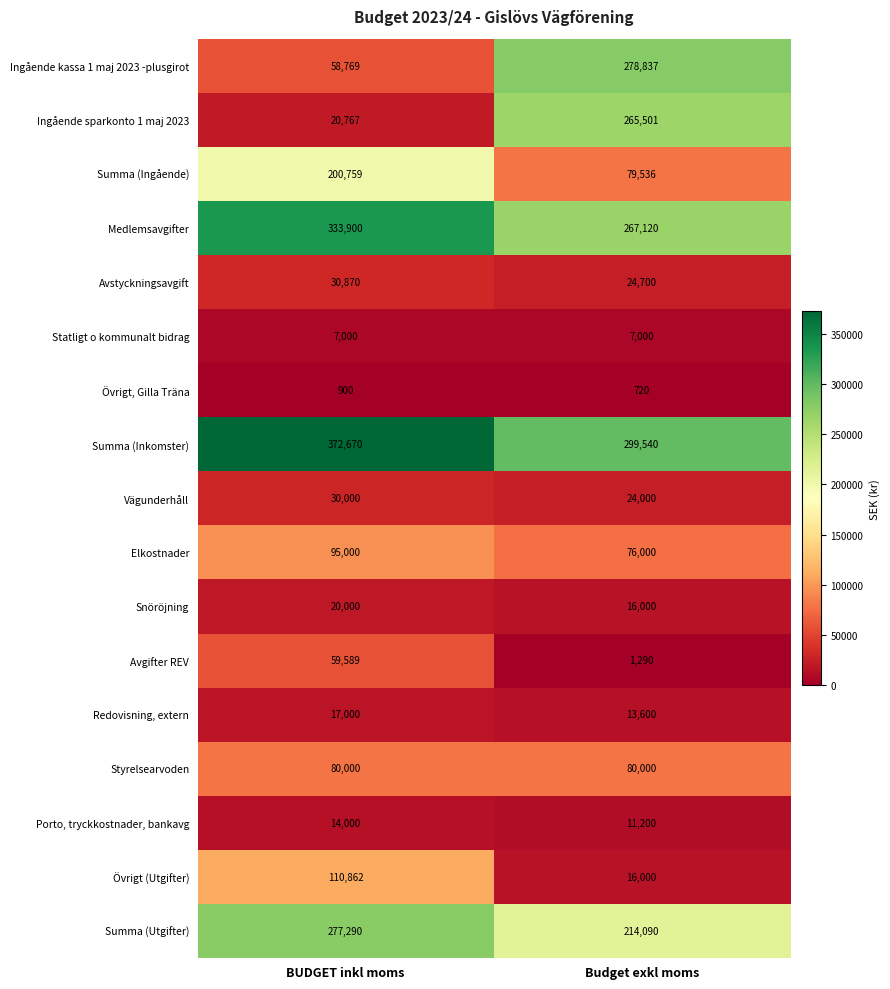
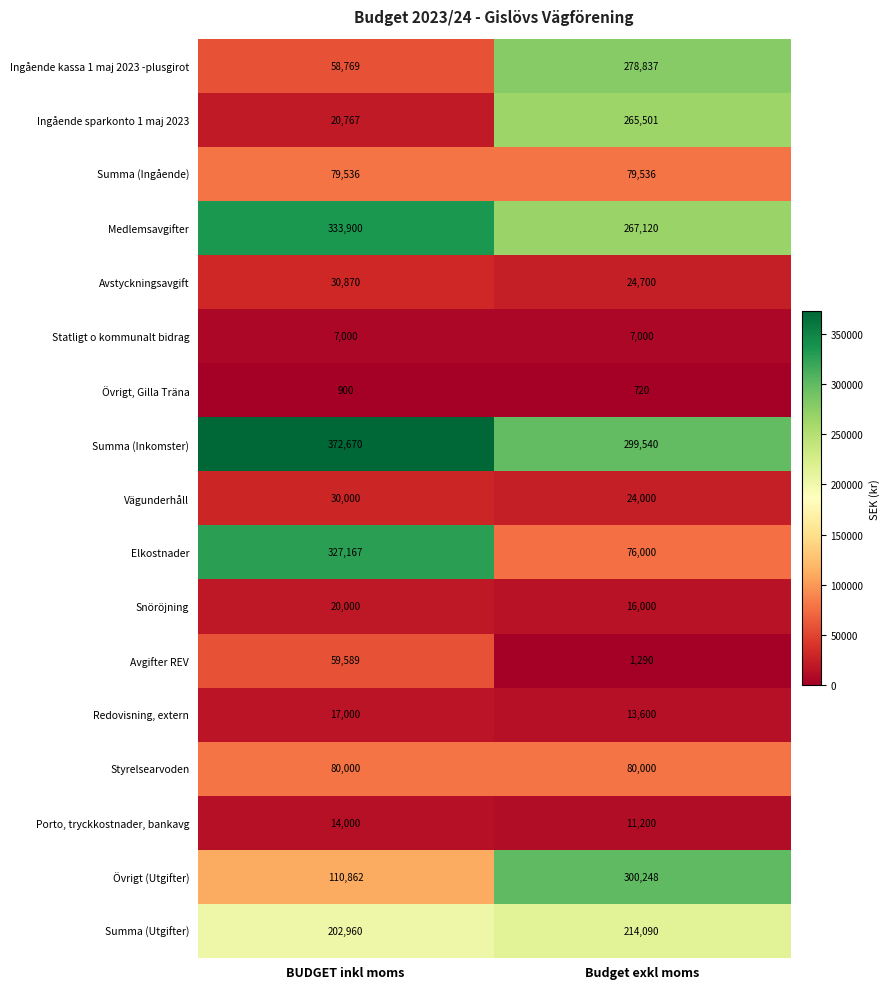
  {
    "Ingående kassa 1 maj 2023 -plusgirot": {
      "BUDGET inkl moms": "58,769",
      "Budget exkl moms": "278,837"
    },
    "Ingående sparkonto 1 maj 2023": {
      "BUDGET inkl moms": "20,767",
      "Budget exkl moms": "265,501"
    },
    "Summa (Ingående)": {
-     "BUDGET inkl moms": "200,759",
+     "BUDGET inkl moms": "79,536",
      "Budget exkl moms": "79,536"
    },
    "Medlemsavgifter": {
      "BUDGET inkl moms": "333,900",
      "Budget exkl moms": "267,120"
    },
    "Avstyckningsavgift": {
      "BUDGET inkl moms": "30,870",
      "Budget exkl moms": "24,700"
    },
    "Statligt o kommunalt bidrag": {
      "BUDGET inkl moms": "7,000",
      "Budget exkl moms": "7,000"
    },
    "Övrigt, Gilla Träna": {
      "BUDGET inkl moms": "900",
      "Budget exkl moms": "720"
    },
    "Summa (Inkomster)": {
      "BUDGET inkl moms": "372,670",
      "Budget exkl moms": "299,540"
    },
    "Vägunderhåll": {
      "BUDGET inkl moms": "30,000",
      "Budget exkl moms": "24,000"
    },
    "Elkostnader": {
-     "BUDGET inkl moms": "95,000",
+     "BUDGET inkl moms": "327,167",
      "Budget exkl moms": "76,000"
    },
    "Snöröjning": {
      "BUDGET inkl moms": "20,000",
      "Budget exkl moms": "16,000"
    },
    "Avgifter REV": {
      "BUDGET inkl moms": "59,589",
      "Budget exkl moms": "1,290"
    },
    "Redovisning, extern": {
      "BUDGET inkl moms": "17,000",
      "Budget exkl moms": "13,600"
    },
    "Styrelsearvoden": {
      "BUDGET inkl moms": "80,000",
      "Budget exkl moms": "80,000"
    },
    "Porto, tryckkostnader, bankavg": {
      "BUDGET inkl moms": "14,000",
      "Budget exkl moms": "11,200"
    },
    "Övrigt (Utgifter)": {
      "BUDGET inkl moms": "110,862",
-     "Budget exkl moms": "16,000"
+     "Budget exkl moms": "300,248"
    },
    "Summa (Utgifter)": {
-     "BUDGET inkl moms": "277,290",
+     "BUDGET inkl moms": "202,960",
      "Budget exkl moms": "214,090"
    }
  }
